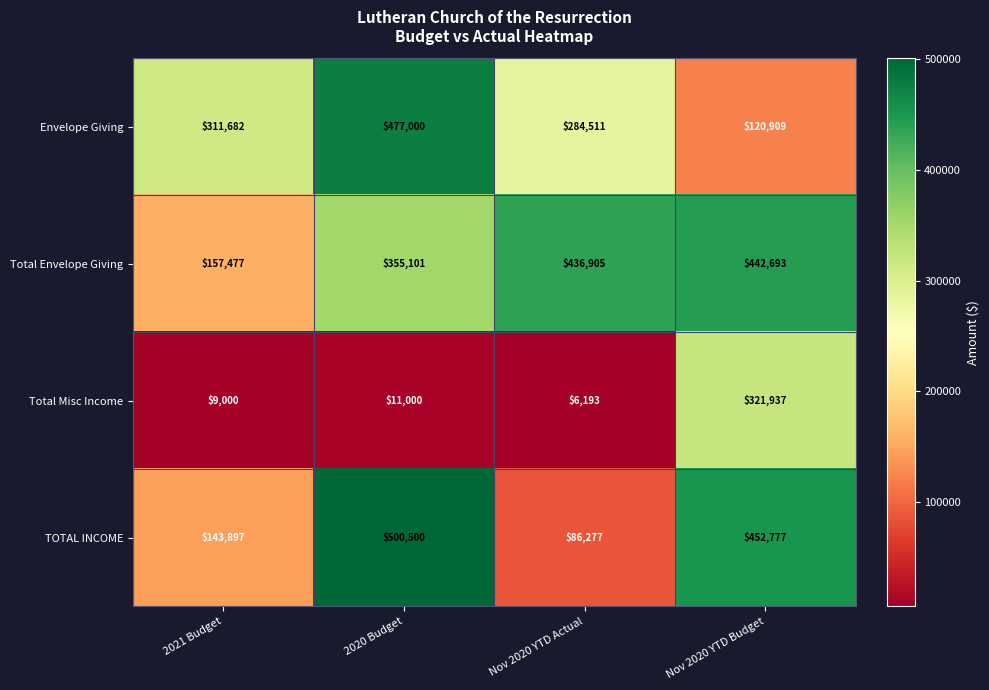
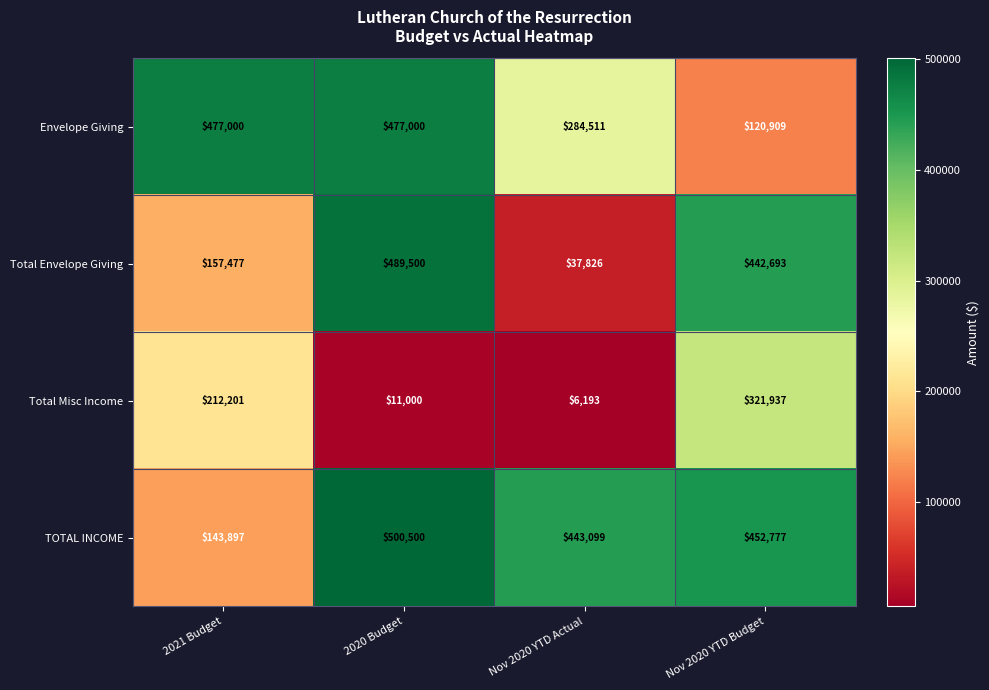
  {
    "Envelope Giving": {
-     "2021 Budget": "$311,682",
+     "2021 Budget": "$477,000",
      "2020 Budget": "$477,000",
      "Nov 2020 YTD Actual": "$284,511",
      "Nov 2020 YTD Budget": "$120,909"
    },
    "Total Envelope Giving": {
      "2021 Budget": "$157,477",
-     "2020 Budget": "$355,101",
-     "Nov 2020 YTD Actual": "$436,905",
+     "2020 Budget": "$489,500",
+     "Nov 2020 YTD Actual": "$37,826",
      "Nov 2020 YTD Budget": "$442,693"
    },
    "Total Misc Income": {
-     "2021 Budget": "$9,000",
+     "2021 Budget": "$212,201",
      "2020 Budget": "$11,000",
      "Nov 2020 YTD Actual": "$6,193",
      "Nov 2020 YTD Budget": "$321,937"
    },
    "TOTAL INCOME": {
      "2021 Budget": "$143,897",
      "2020 Budget": "$500,500",
-     "Nov 2020 YTD Actual": "$86,277",
+     "Nov 2020 YTD Actual": "$443,099",
      "Nov 2020 YTD Budget": "$452,777"
    }
  }
